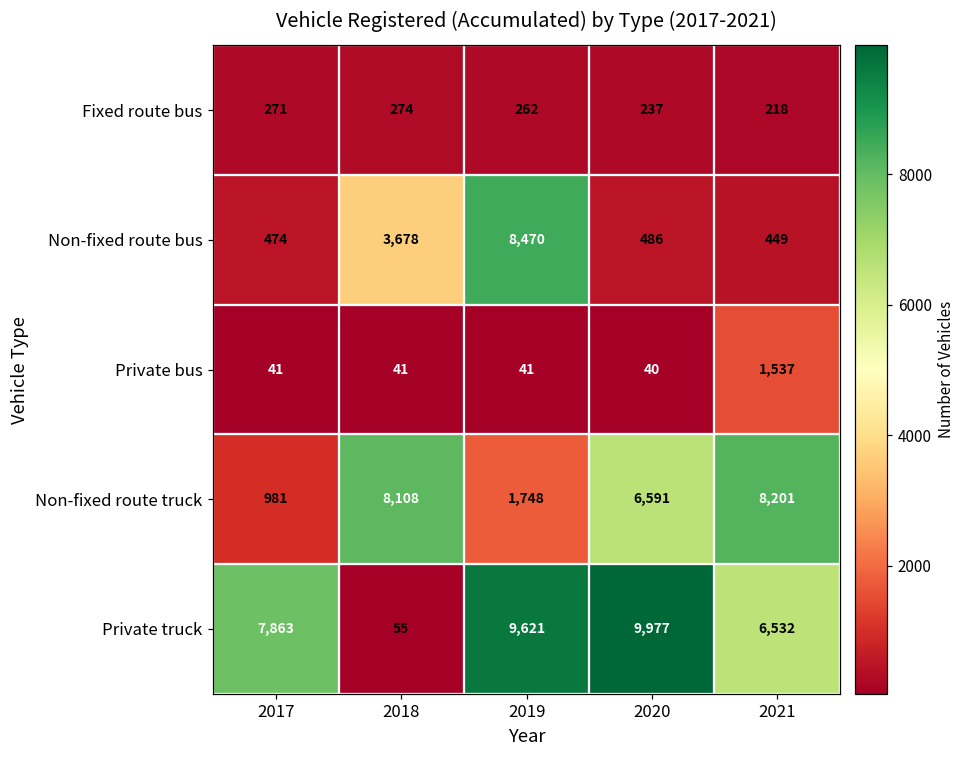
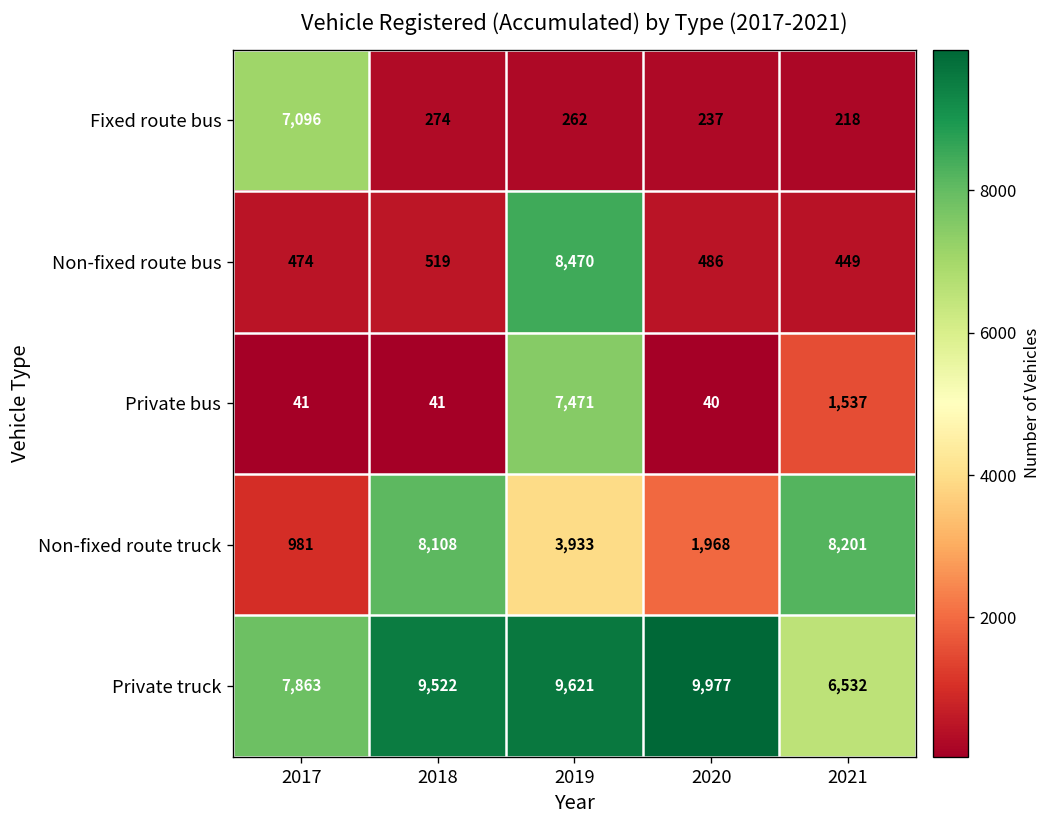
  {
    "Fixed route bus": {
-     "2017": "271",
+     "2017": "7,096",
      "2018": "274",
      "2019": "262",
      "2020": "237",
      "2021": "218"
    },
    "Non-fixed route bus": {
      "2017": "474",
-     "2018": "3,678",
+     "2018": "519",
      "2019": "8,470",
      "2020": "486",
      "2021": "449"
    },
    "Private bus": {
      "2017": "41",
      "2018": "41",
-     "2019": "41",
+     "2019": "7,471",
      "2020": "40",
      "2021": "1,537"
    },
    "Non-fixed route truck": {
      "2017": "981",
      "2018": "8,108",
-     "2019": "1,748",
-     "2020": "6,591",
+     "2019": "3,933",
+     "2020": "1,968",
      "2021": "8,201"
    },
    "Private truck": {
      "2017": "7,863",
-     "2018": "55",
+     "2018": "9,522",
      "2019": "9,621",
      "2020": "9,977",
      "2021": "6,532"
    }
  }
